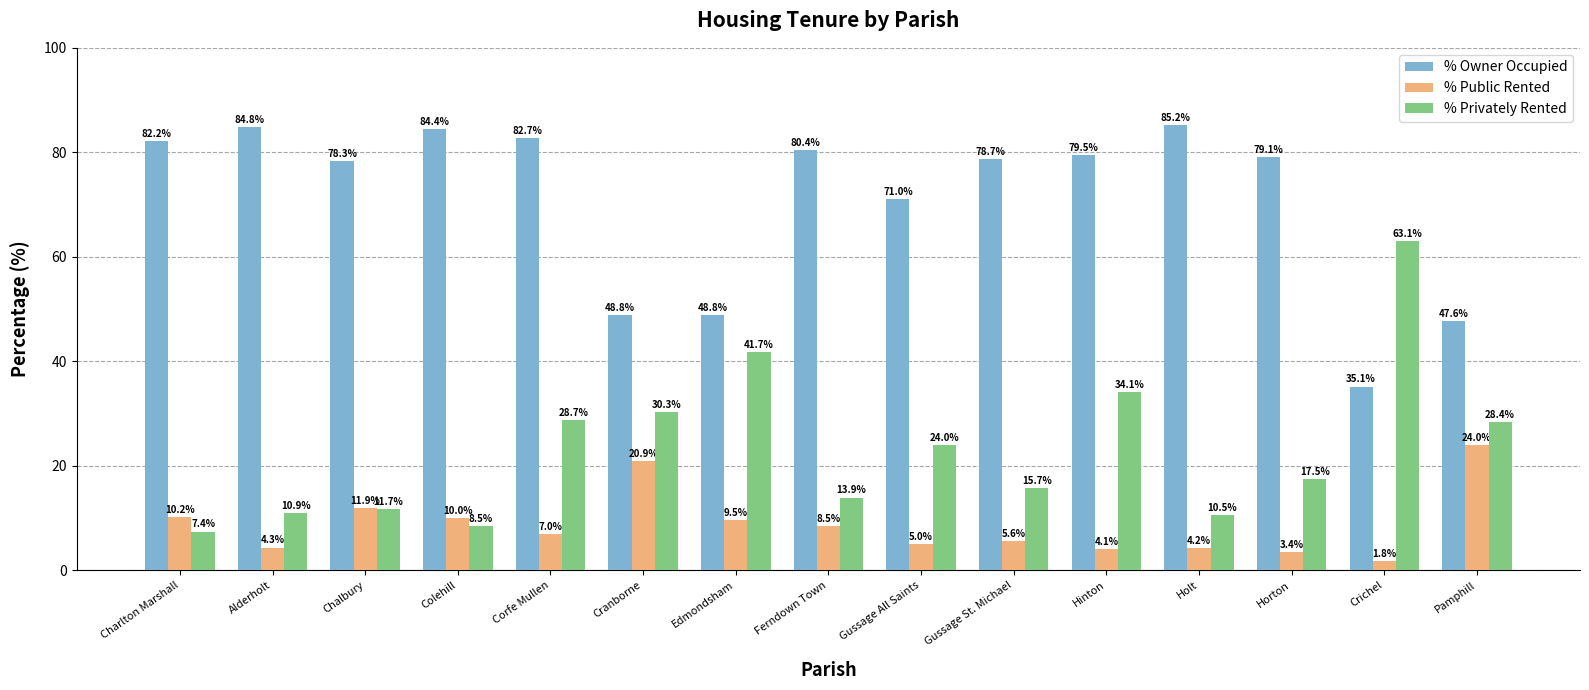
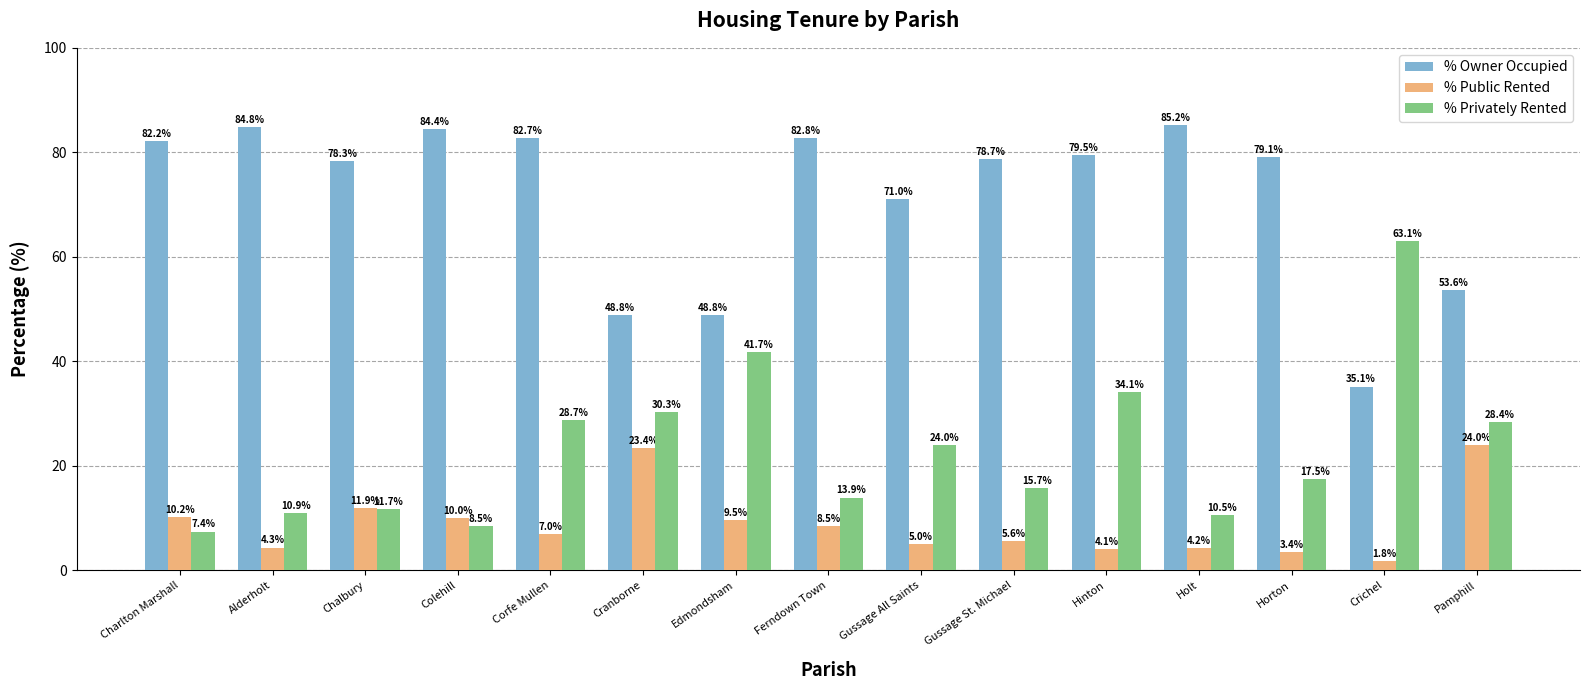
  {
    "% Owner Occupied": {
      "Charlton Marshall": "82.2%",
      "Alderholt": "84.8%",
      "Chalbury": "78.3%",
      "Colehill": "84.4%",
      "Corfe Mullen": "82.7%",
      "Cranborne": "48.8%",
      "Edmondsham": "48.8%",
-     "Ferndown Town": "80.4%",
+     "Ferndown Town": "82.8%",
      "Gussage All Saints": "71.0%",
      "Gussage St. Michael": "78.7%",
      "Hinton": "79.5%",
      "Holt": "85.2%",
      "Horton": "79.1%",
      "Crichel": "35.1%",
-     "Pamphill": "47.6%"
+     "Pamphill": "53.6%"
    },
    "% Public Rented": {
      "Charlton Marshall": "10.2%",
      "Alderholt": "4.3%",
      "Colehill": "10.0%",
      "Corfe Mullen": "7.0%",
-     "Cranborne": "20.9%",
+     "Cranborne": "23.4%",
      "Edmondsham": "9.5%",
      "Ferndown Town": "8.5%",
      "Gussage All Saints": "5.0%",
      "Gussage St. Michael": "5.6%",
      "Hinton": "4.1%",
      "Holt": "4.2%",
      "Horton": "3.4%",
      "Crichel": "1.8%",
      "Pamphill": "24.0%"
    },
    "% Privately Rented": {
      "Charlton Marshall": "7.4%",
      "Alderholt": "10.9%",
      "Colehill": "8.5%",
      "Corfe Mullen": "28.7%",
      "Cranborne": "30.3%",
      "Edmondsham": "41.7%",
      "Ferndown Town": "13.9%",
      "Gussage All Saints": "24.0%",
      "Gussage St. Michael": "15.7%",
      "Hinton": "34.1%",
      "Holt": "10.5%",
      "Horton": "17.5%",
      "Crichel": "63.1%",
      "Pamphill": "28.4%"
    }
  }
